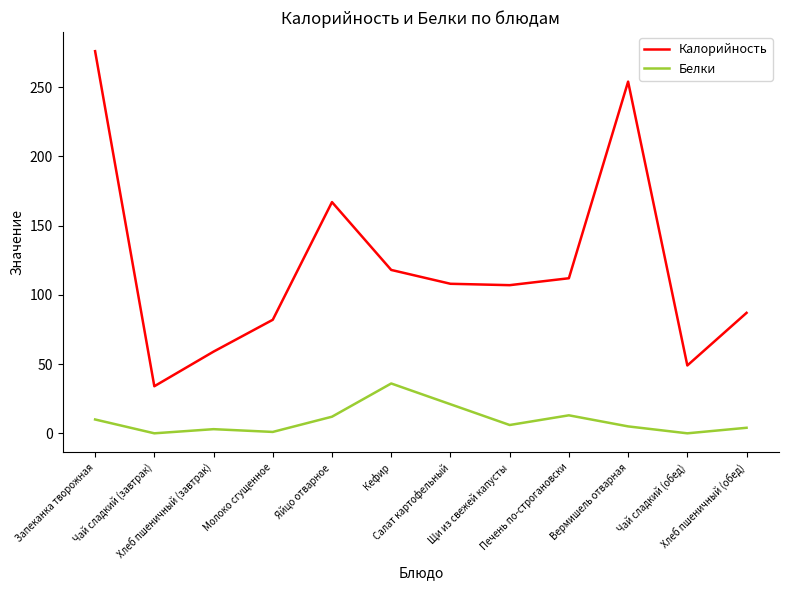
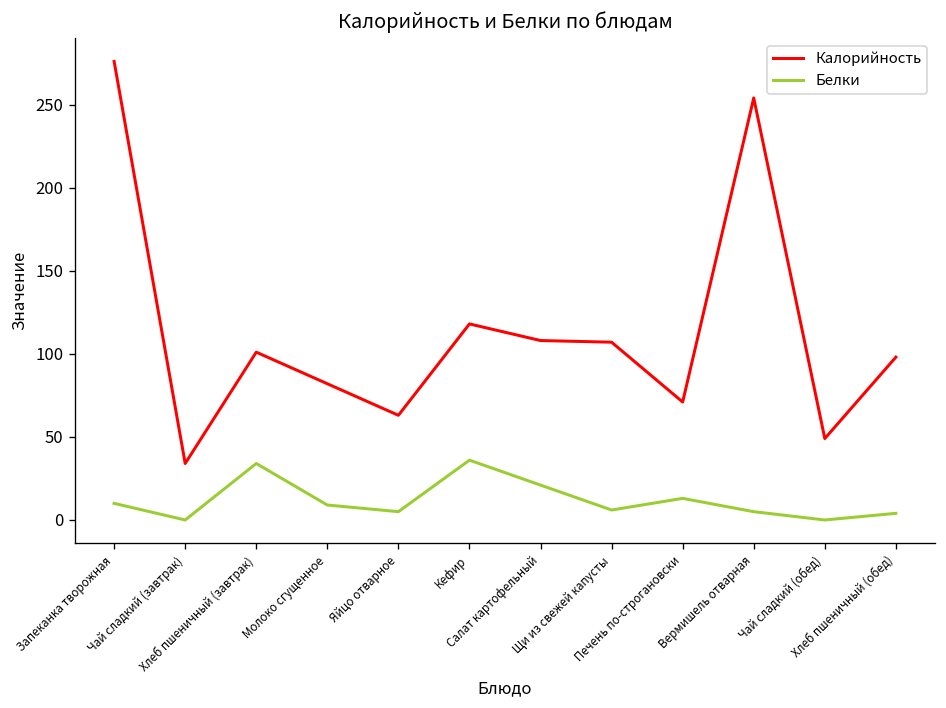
  {
    "Калорийность": {
      "Запеканка творожная": 276,
      "Чай сладкий (завтрак)": 34,
-     "Хлеб пшеничный (завтрак)": 59,
+     "Хлеб пшеничный (завтрак)": 101,
      "Молоко сгущенное": 82,
-     "Яйцо отварное": 167,
+     "Яйцо отварное": 63,
      "Кефир": 118,
      "Салат картофельный": 108,
      "Щи из свежей капусты": 107,
-     "Печень по-строгановски": 112,
+     "Печень по-строгановски": 71,
      "Вермишель отварная": 254,
      "Чай сладкий (обед)": 49,
-     "Хлеб пшеничный (обед)": 87
+     "Хлеб пшеничный (обед)": 98
    },
    "Белки": {
      "Запеканка творожная": 10,
      "Чай сладкий (завтрак)": 0,
-     "Хлеб пшеничный (завтрак)": 3,
-     "Молоко сгущенное": 1,
-     "Яйцо отварное": 12,
+     "Хлеб пшеничный (завтрак)": 34,
+     "Молоко сгущенное": 9,
+     "Яйцо отварное": 5,
      "Кефир": 36,
      "Салат картофельный": 21,
      "Щи из свежей капусты": 6,
      "Печень по-строгановски": 13,
      "Вермишель отварная": 5,
      "Чай сладкий (обед)": 0,
      "Хлеб пшеничный (обед)": 4
    }
  }
